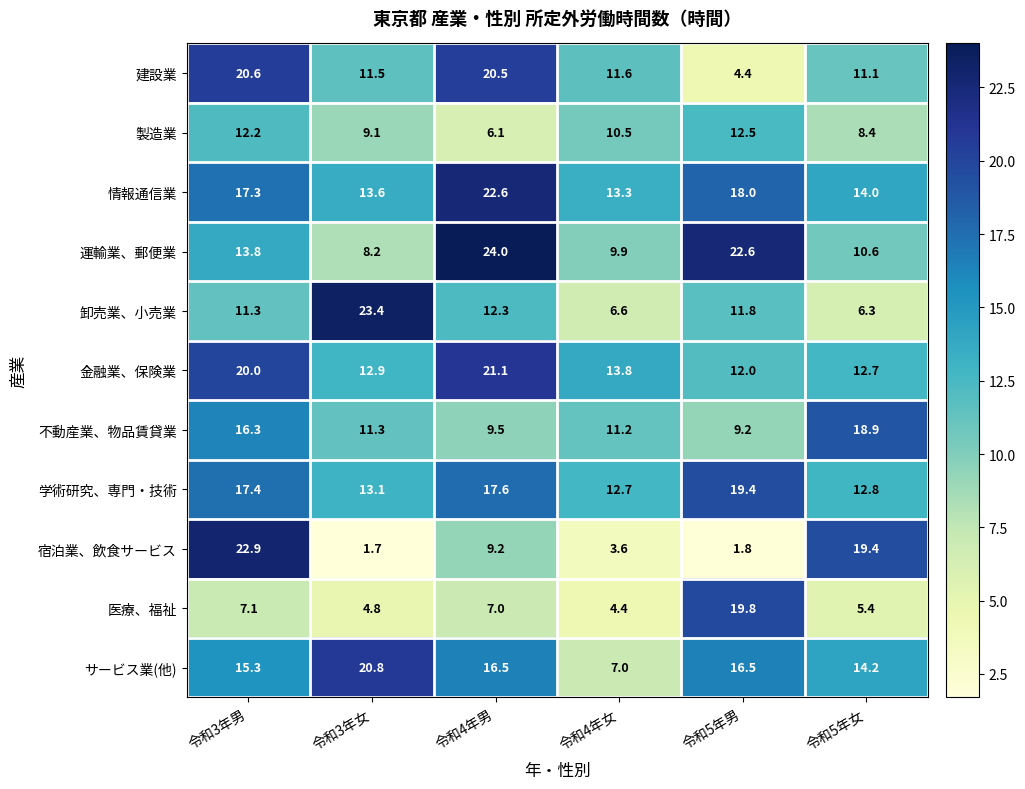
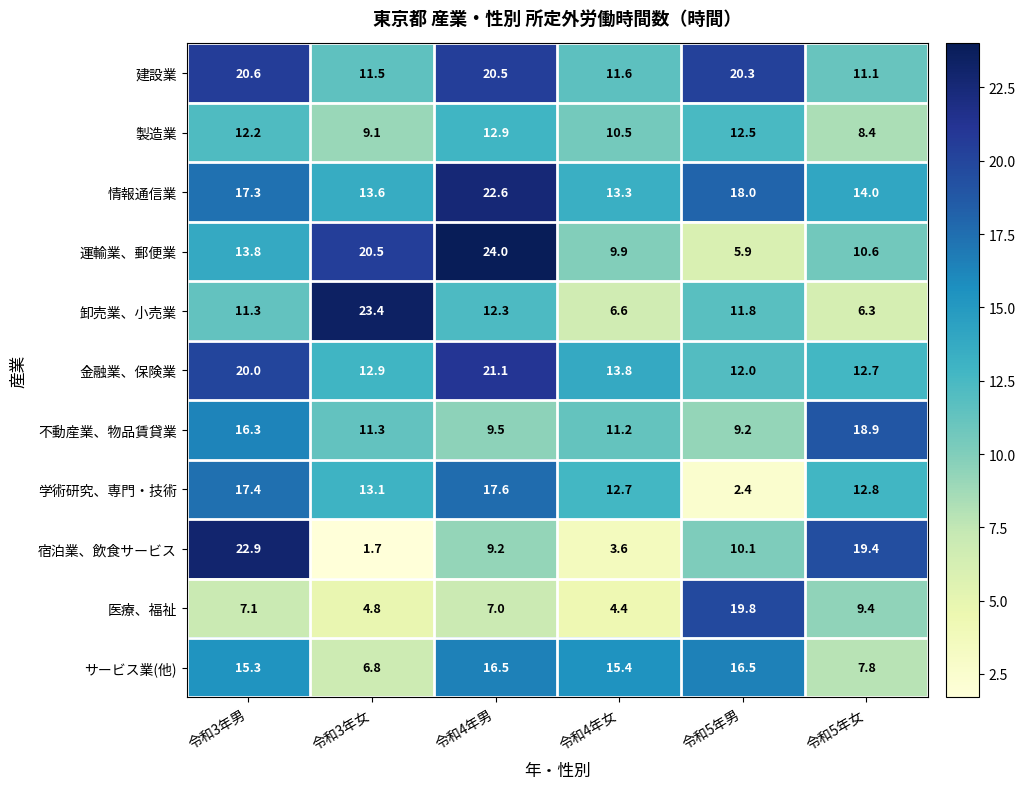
  {
    "建設業": {
      "令和3年男": 20.6,
      "令和3年女": 11.5,
      "令和4年男": 20.5,
      "令和4年女": 11.6,
-     "令和5年男": 4.4,
+     "令和5年男": 20.3,
      "令和5年女": 11.1
    },
    "製造業": {
      "令和3年男": 12.2,
      "令和3年女": 9.1,
-     "令和4年男": 6.1,
+     "令和4年男": 12.9,
      "令和4年女": 10.5,
      "令和5年男": 12.5,
      "令和5年女": 8.4
    },
    "情報通信業": {
      "令和3年男": 17.3,
      "令和3年女": 13.6,
      "令和4年男": 22.6,
      "令和4年女": 13.3,
      "令和5年男": 18.0,
      "令和5年女": 14.0
    },
    "運輸業、郵便業": {
      "令和3年男": 13.8,
-     "令和3年女": 8.2,
+     "令和3年女": 20.5,
      "令和4年男": 24.0,
      "令和4年女": 9.9,
-     "令和5年男": 22.6,
+     "令和5年男": 5.9,
      "令和5年女": 10.6
    },
    "卸売業、小売業": {
      "令和3年男": 11.3,
      "令和3年女": 23.4,
      "令和4年男": 12.3,
      "令和4年女": 6.6,
      "令和5年男": 11.8,
      "令和5年女": 6.3
    },
    "金融業、保険業": {
      "令和3年男": 20.0,
      "令和3年女": 12.9,
      "令和4年男": 21.1,
      "令和4年女": 13.8,
      "令和5年男": 12.0,
      "令和5年女": 12.7
    },
    "不動産業、物品賃貸業": {
      "令和3年男": 16.3,
      "令和3年女": 11.3,
      "令和4年男": 9.5,
      "令和4年女": 11.2,
      "令和5年男": 9.2,
      "令和5年女": 18.9
    },
    "学術研究、専門・技術": {
      "令和3年男": 17.4,
      "令和3年女": 13.1,
      "令和4年男": 17.6,
      "令和4年女": 12.7,
-     "令和5年男": 19.4,
+     "令和5年男": 2.4,
      "令和5年女": 12.8
    },
    "宿泊業、飲食サービス": {
      "令和3年男": 22.9,
      "令和3年女": 1.7,
      "令和4年男": 9.2,
      "令和4年女": 3.6,
-     "令和5年男": 1.8,
+     "令和5年男": 10.1,
      "令和5年女": 19.4
    },
    "医療、福祉": {
      "令和3年男": 7.1,
      "令和3年女": 4.8,
      "令和4年男": 7.0,
      "令和4年女": 4.4,
      "令和5年男": 19.8,
-     "令和5年女": 5.4
+     "令和5年女": 9.4
    },
    "サービス業(他)": {
      "令和3年男": 15.3,
-     "令和3年女": 20.8,
+     "令和3年女": 6.8,
      "令和4年男": 16.5,
-     "令和4年女": 7.0,
+     "令和4年女": 15.4,
      "令和5年男": 16.5,
-     "令和5年女": 14.2
+     "令和5年女": 7.8
    }
  }
